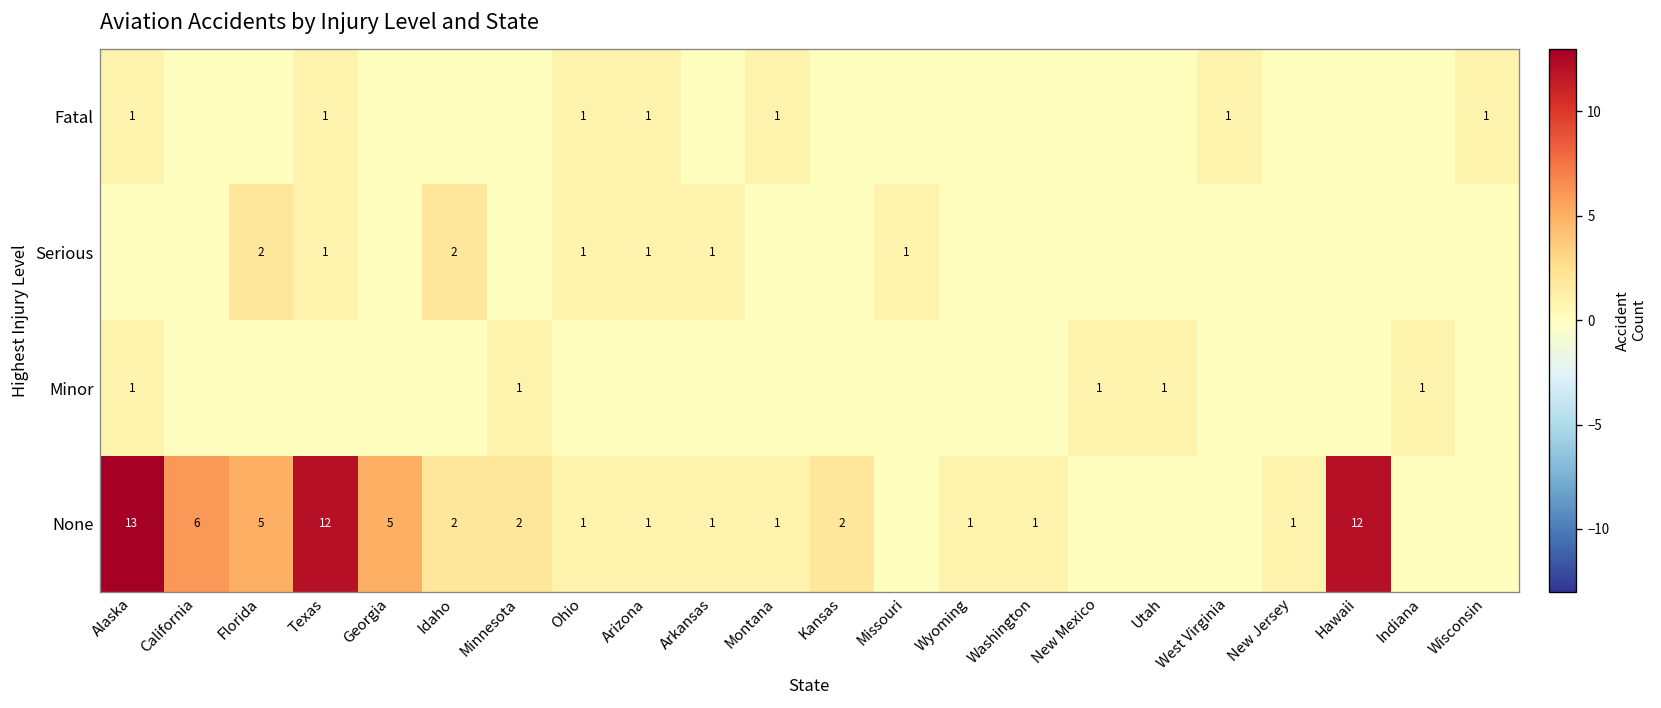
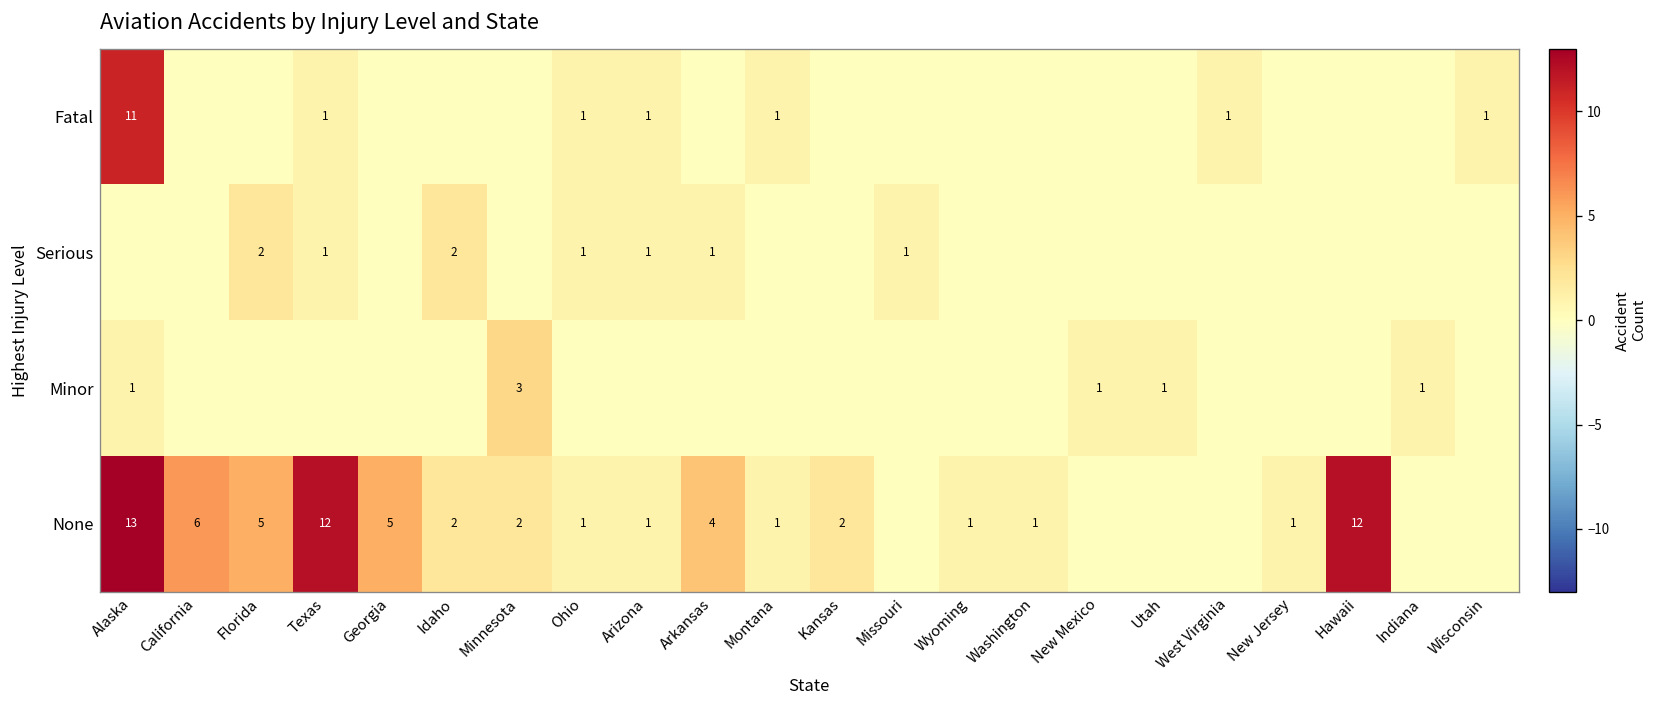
  {
    "Fatal": {
-     "Alaska": 1,
+     "Alaska": 11,
      "Texas": 1,
      "Ohio": 1,
      "Arizona": 1,
      "Montana": 1,
      "West Virginia": 1,
      "Wisconsin": 1
    },
    "Serious": {
      "Florida": 2,
      "Texas": 1,
      "Idaho": 2,
      "Ohio": 1,
      "Arizona": 1,
      "Arkansas": 1,
      "Missouri": 1
    },
    "Minor": {
      "Alaska": 1,
-     "Minnesota": 1,
+     "Minnesota": 3,
      "New Mexico": 1,
      "Utah": 1,
      "Indiana": 1
    },
    "None": {
      "Alaska": 13,
      "California": 6,
      "Florida": 5,
      "Texas": 12,
      "Georgia": 5,
      "Idaho": 2,
      "Minnesota": 2,
      "Ohio": 1,
      "Arizona": 1,
-     "Arkansas": 1,
+     "Arkansas": 4,
      "Montana": 1,
      "Kansas": 2,
      "Wyoming": 1,
      "Washington": 1,
      "New Jersey": 1,
      "Hawaii": 12
    }
  }
